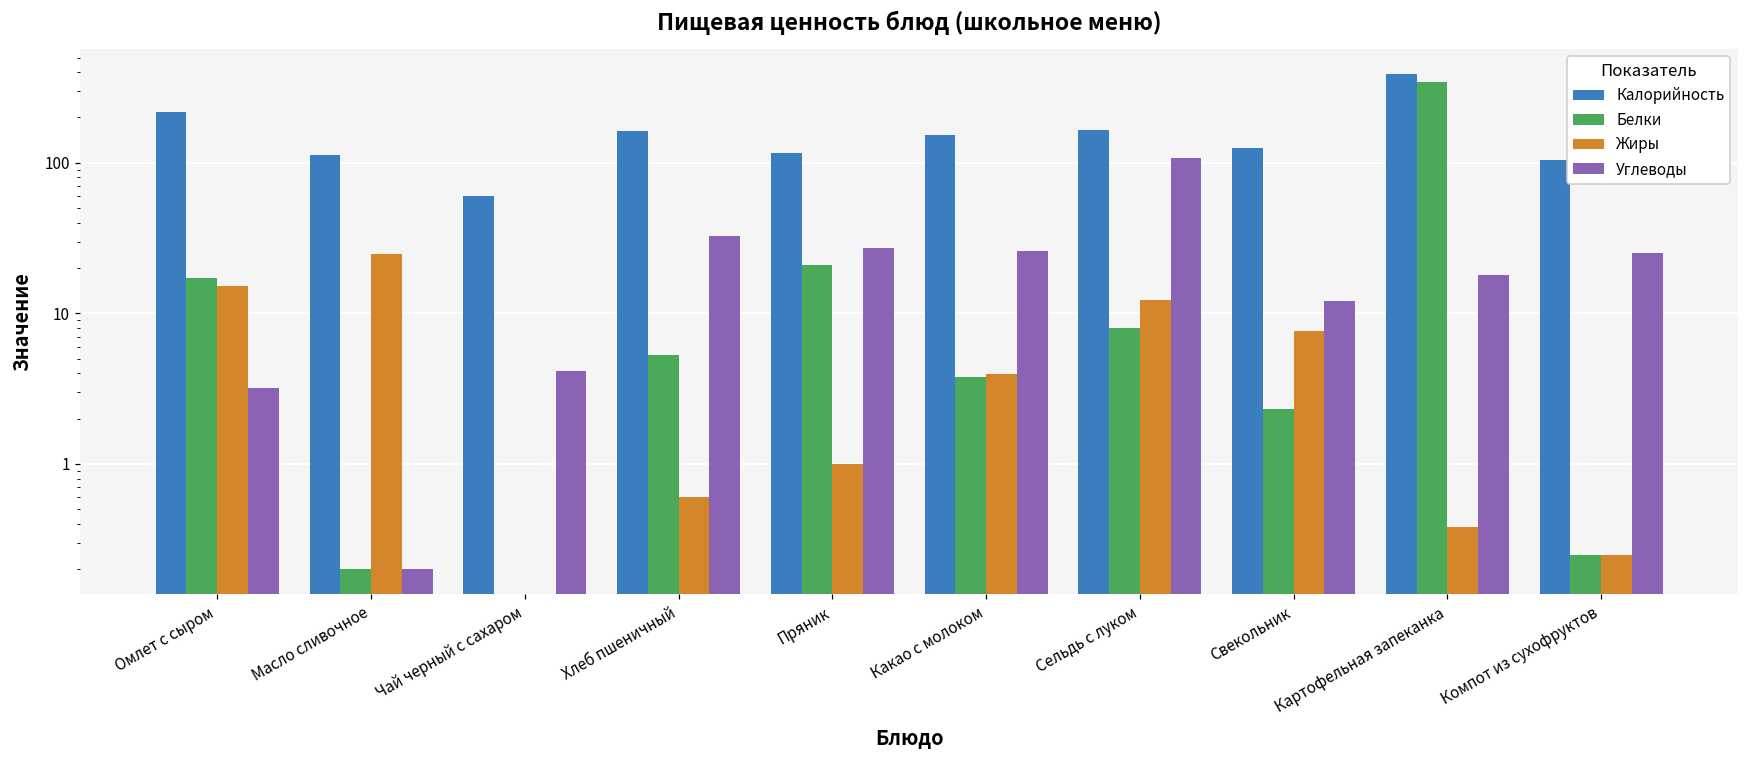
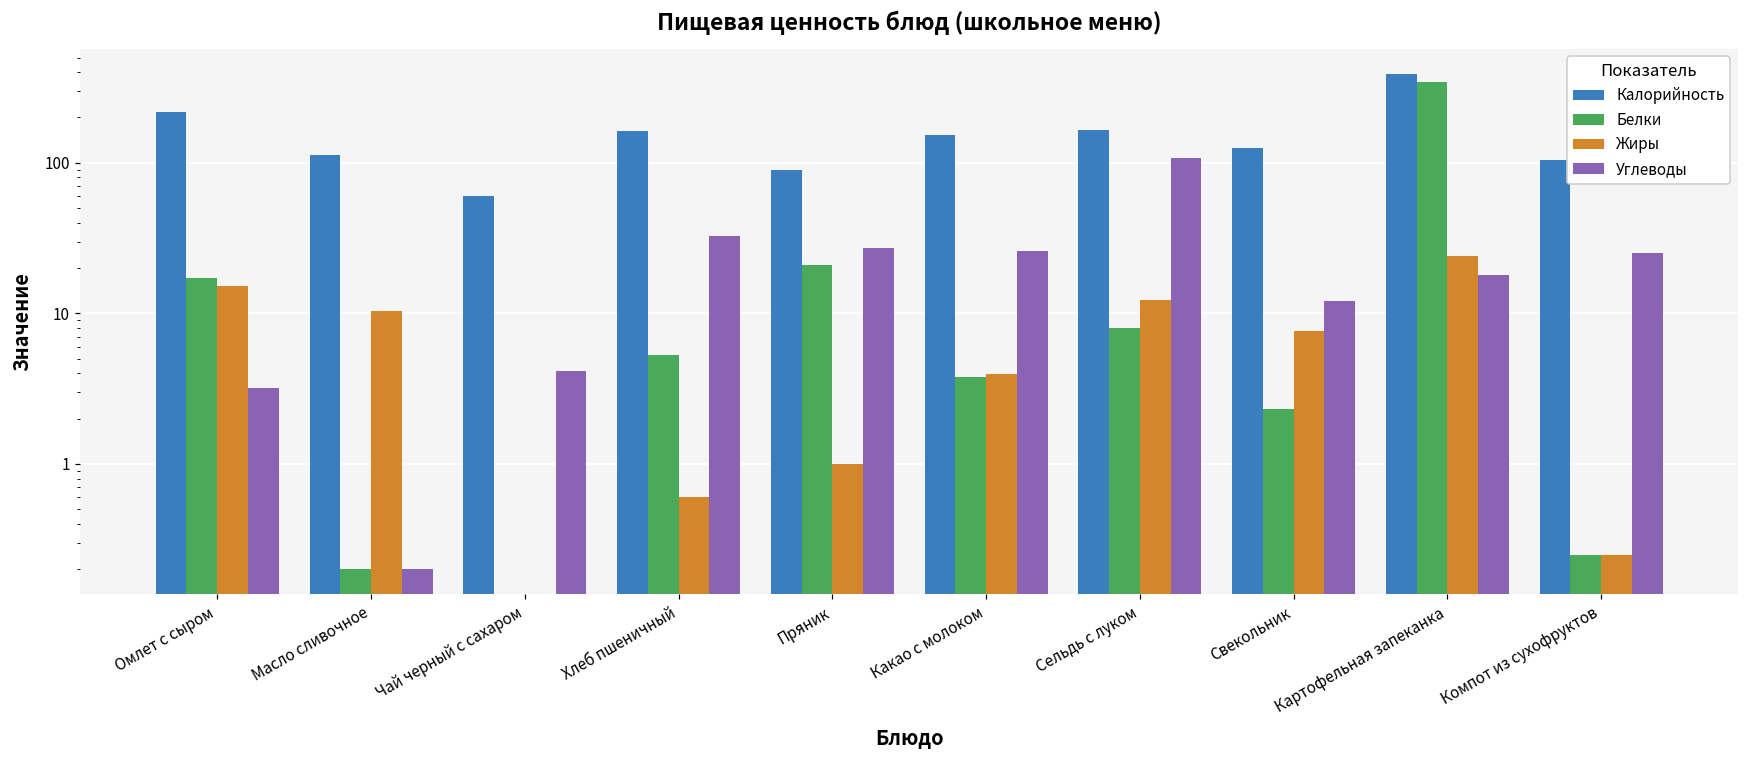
  {
    "Калорийность": {
      "Омлет с сыром": 220,
      "Масло сливочное": 110,
      "Чай черный с сахаром": 60,
      "Хлеб пшеничный": 160,
-     "Пряник": 120,
+     "Пряник": 90,
      "Какао с молоком": 150,
      "Сельдь с луком": 170,
      "Свекольник": 120,
      "Картофельная запеканка": 390,
      "Компот из сухофруктов": 100
    },
    "Белки": {
      "Омлет с сыром": 17,
      "Масло сливочное": 0.20,
      "Хлеб пшеничный": 5.3,
      "Пряник": 21,
      "Какао с молоком": 3.8,
      "Сельдь с луком": 8,
      "Свекольник": 2.3,
      "Картофельная запеканка": 340,
      "Компот из сухофруктов": 0.25
    },
    "Жиры": {
      "Омлет с сыром": 15,
-     "Масло сливочное": 25,
+     "Масло сливочное": 10,
      "Хлеб пшеничный": 0.6,
      "Пряник": 1.0,
      "Какао с молоком": 3.9,
      "Сельдь с луком": 12,
      "Свекольник": 8,
-     "Картофельная запеканка": 0.38,
+     "Картофельная запеканка": 24,
      "Компот из сухофруктов": 0.25
    },
    "Углеводы": {
      "Омлет с сыром": 3.2,
      "Масло сливочное": 0.20,
      "Чай черный с сахаром": 4.2,
      "Хлеб пшеничный": 33,
      "Пряник": 27,
      "Какао с молоком": 26,
      "Сельдь с луком": 110,
      "Свекольник": 12,
      "Картофельная запеканка": 18,
      "Компот из сухофруктов": 25
    }
  }
